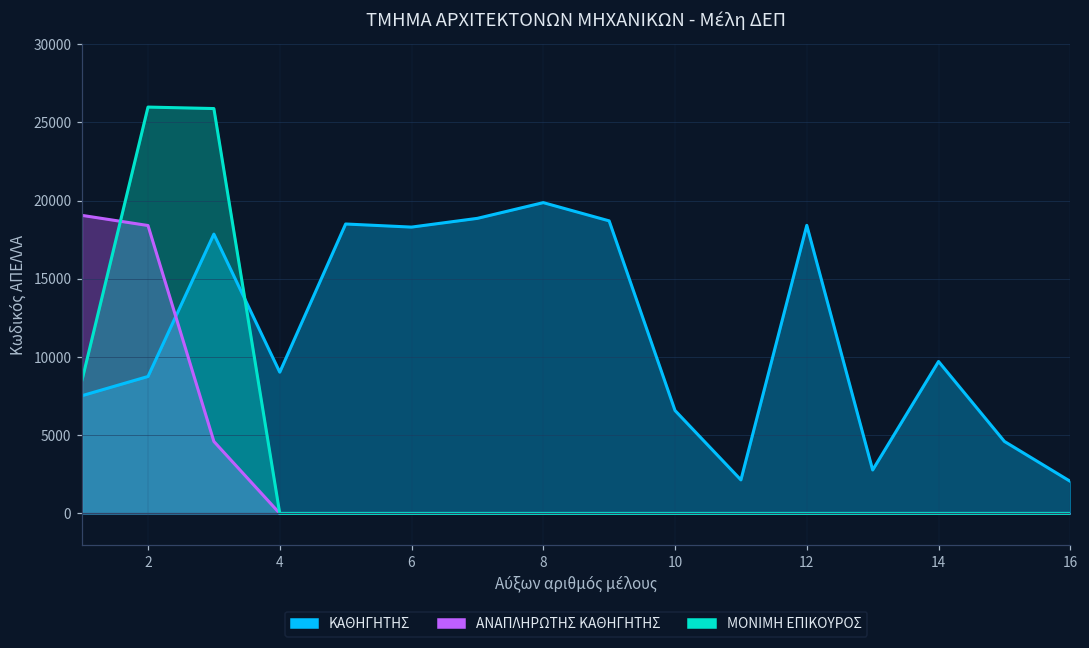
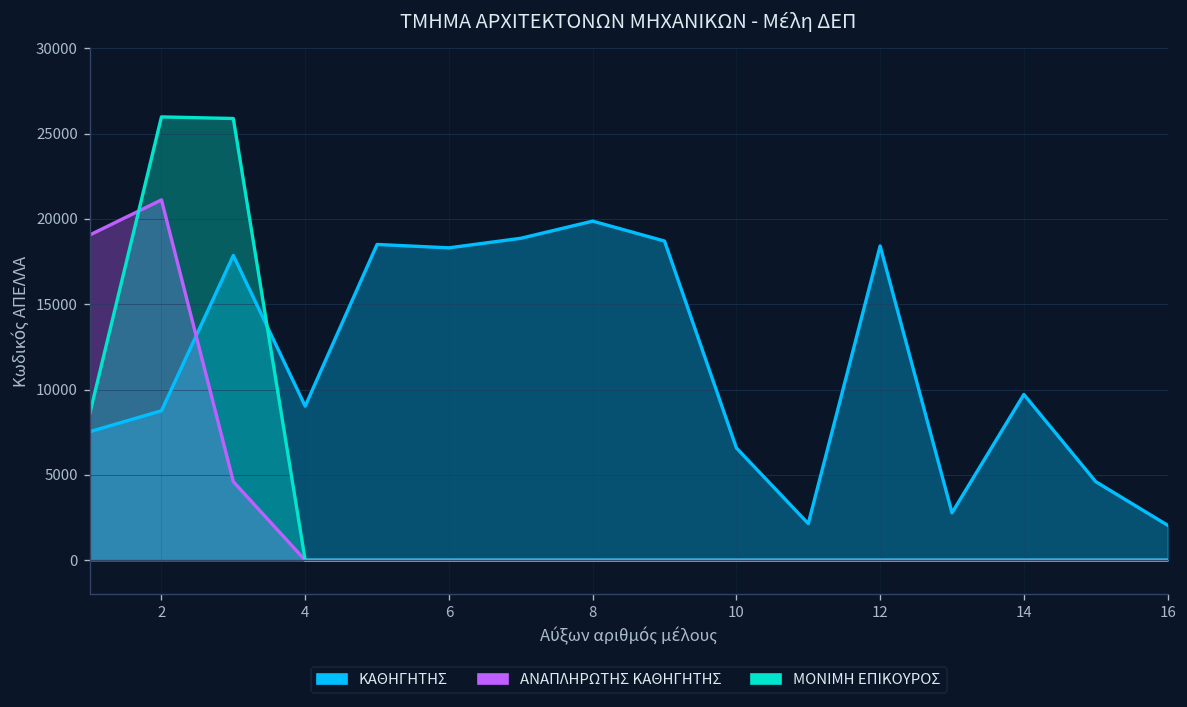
  {
    "ΑΝΑΠΛΗΡΩΤΗΣ ΚΑΘΗΓΗΤΗΣ": {
-     "2": 18400
+     "2": 21100
    }
  }
